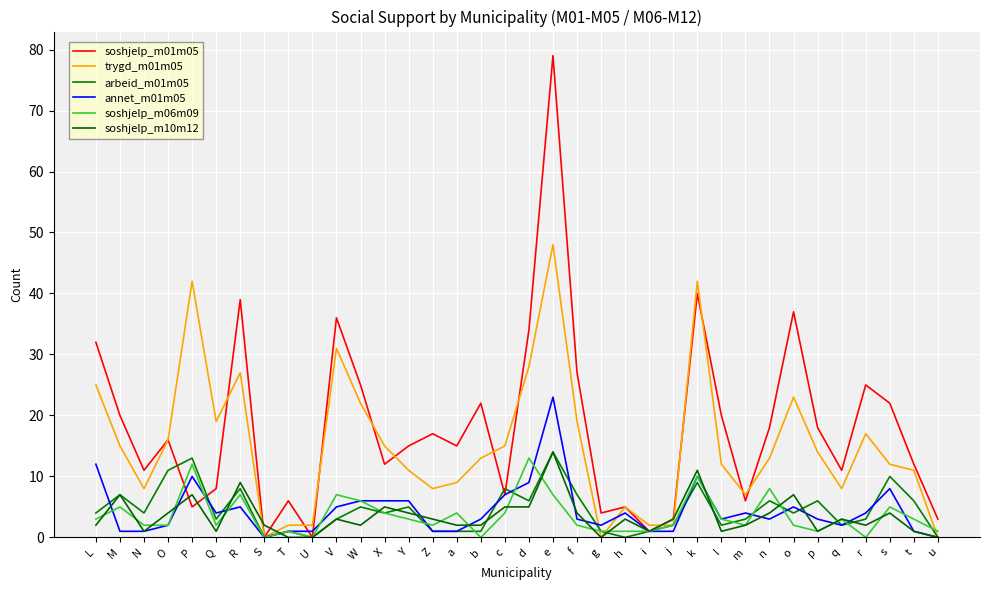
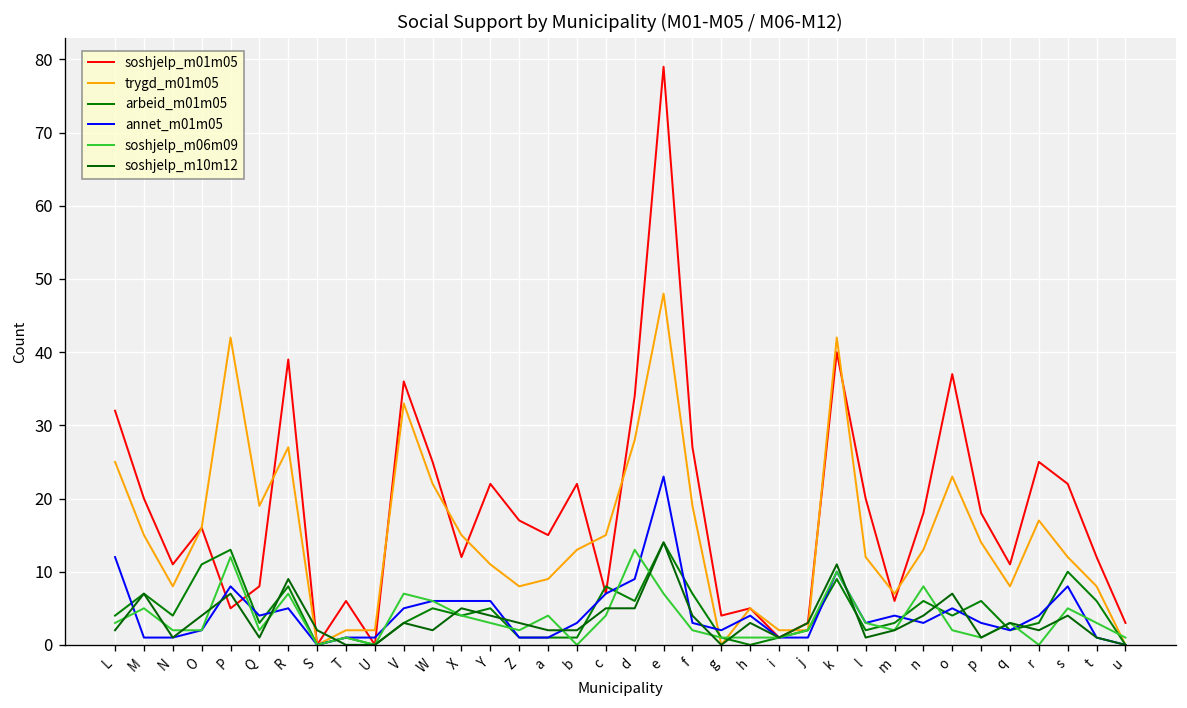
  {
    "soshjelp_m01m05": {
      "L": 32,
      "M": 20,
      "N": 11,
      "P": 5,
      "Q": 8,
      "R": 39,
      "T": 6,
      "V": 36,
      "W": 25,
      "X": 12,
-     "Y": 15,
+     "Y": 22,
      "Z": 17,
      "a": 15,
      "b": 22,
      "d": 34,
      "e": 79,
      "f": 27,
      "g": 4,
      "k": 40,
      "l": 20,
      "m": 6,
      "n": 18,
      "o": 37,
      "p": 18,
      "q": 11,
      "r": 25,
      "s": 22,
      "t": 12,
      "u": 3
    },
    "trygd_m01m05": {
      "L": 25,
      "M": 15,
      "N": 8,
      "P": 42,
      "Q": 19,
      "R": 27,
      "T": 2,
      "U": 2,
-     "V": 31,
+     "V": 33,
      "W": 22,
      "X": 15,
      "Y": 11,
      "Z": 8,
      "a": 9,
      "b": 13,
      "c": 15,
      "d": 28,
      "e": 48,
      "f": 19,
      "i": 2,
      "k": 42,
      "l": 12,
      "m": 7,
      "n": 13,
      "o": 23,
      "p": 14,
      "q": 8,
      "r": 17,
      "s": 12,
-     "t": 11
+     "t": 8
    },
    "annet_m01m05": {
      "L": 12,
      "M": 1,
-     "P": 10,
+     "P": 8,
      "Q": 4,
      "R": 5,
      "U": 1,
      "V": 5,
      "X": 6,
      "Y": 6,
      "b": 3,
      "d": 9,
      "e": 23,
      "f": 3,
      "g": 2,
      "h": 4,
      "j": 1,
      "m": 4,
      "n": 3,
      "o": 5,
      "p": 3,
      "r": 4,
      "s": 8
    },
    "soshjelp_m06m09": {
      "L": 3,
      "M": 5,
      "N": 2,
      "P": 12,
      "Q": 2,
      "R": 7,
      "V": 7,
      "Y": 3,
      "Z": 2,
      "a": 4,
      "b": 0,
      "c": 4,
      "d": 13,
      "e": 7,
      "f": 2,
      "h": 1,
      "n": 8,
      "o": 2,
      "r": 0,
      "s": 5,
      "t": 3,
      "u": 1
    }
  }
